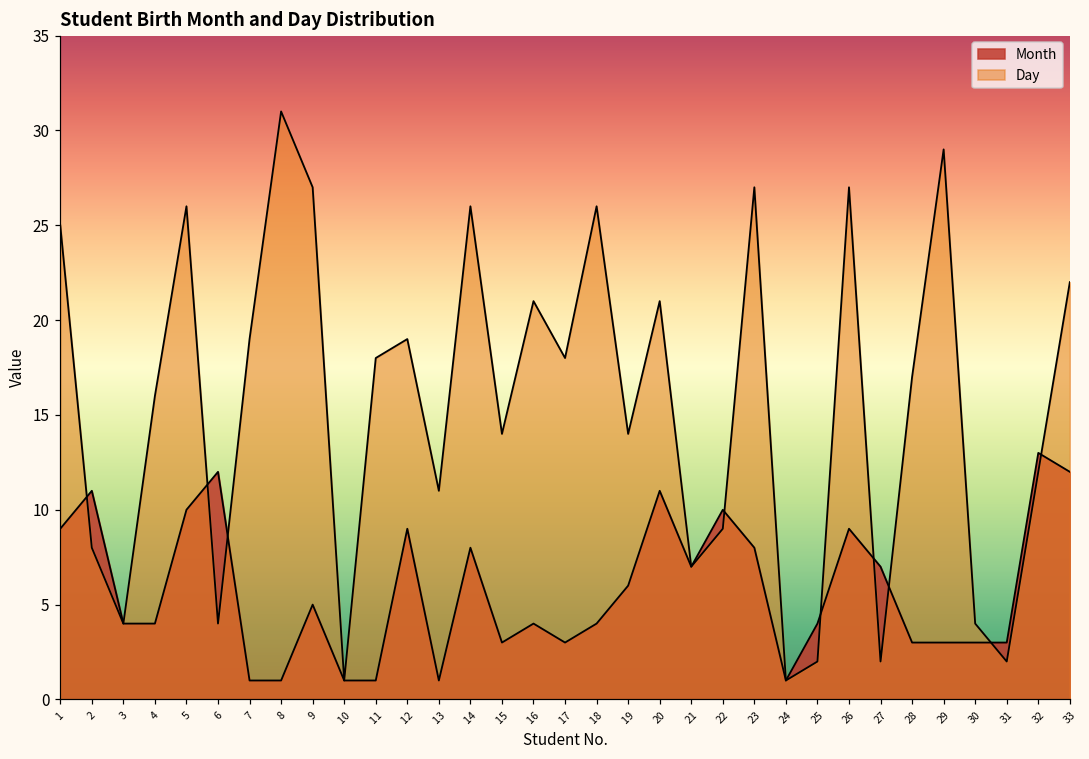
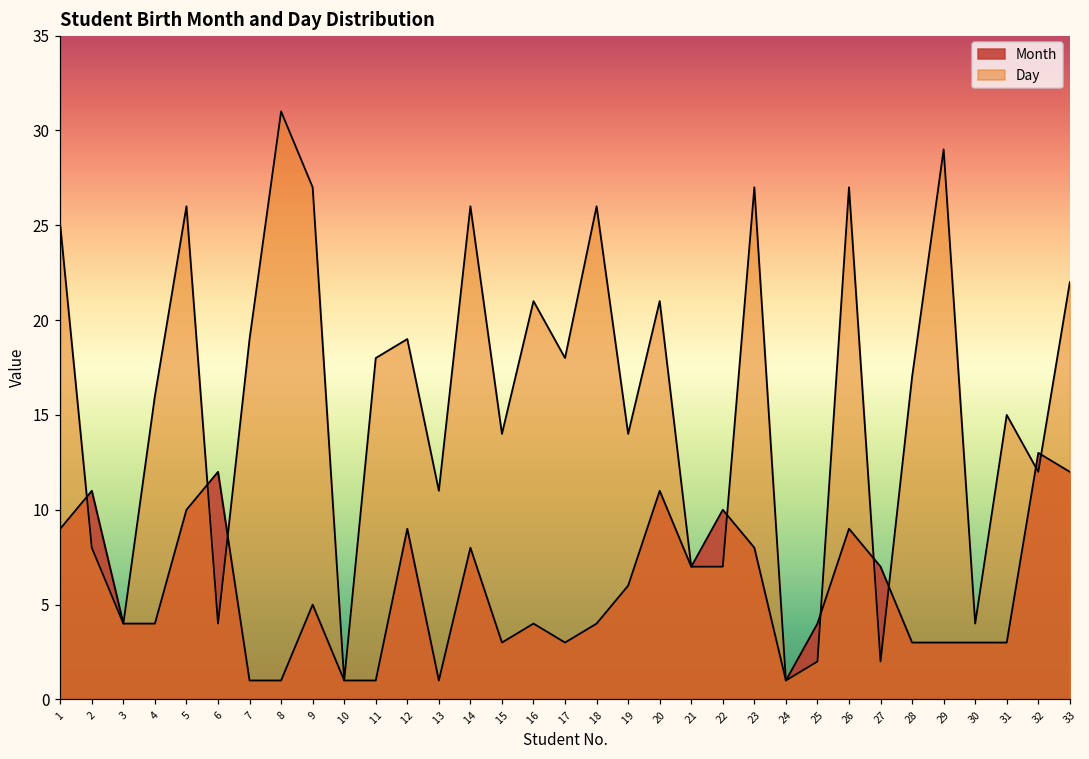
  {
    "Month": {
      "1": 9,
      "2": 11,
      "4": 4,
      "5": 10,
      "6": 12,
      "7": 1,
      "8": 1,
      "9": 5,
      "11": 1,
      "12": 9,
      "13": 1,
      "14": 8,
      "15": 3,
      "16": 4,
      "17": 3,
      "18": 4,
      "19": 6,
      "20": 11,
      "22": 10,
      "23": 8,
      "25": 4,
      "26": 9,
      "27": 7,
      "28": 3,
      "29": 3,
      "30": 3,
      "31": 3,
      "32": 13,
      "33": 12
    },
    "Day": {
      "1": 25,
      "2": 8,
      "4": 16,
      "5": 26,
      "6": 4,
      "7": 19,
      "8": 31,
      "9": 27,
      "11": 18,
      "12": 19,
      "13": 11,
      "14": 26,
      "15": 14,
      "16": 21,
      "17": 18,
      "18": 26,
      "19": 14,
      "20": 21,
-     "22": 9,
+     "22": 7,
      "23": 27,
      "25": 2,
      "26": 27,
      "27": 2,
      "28": 17,
      "29": 29,
      "30": 4,
-     "31": 2,
+     "31": 15,
      "32": 12,
      "33": 22
    }
  }
